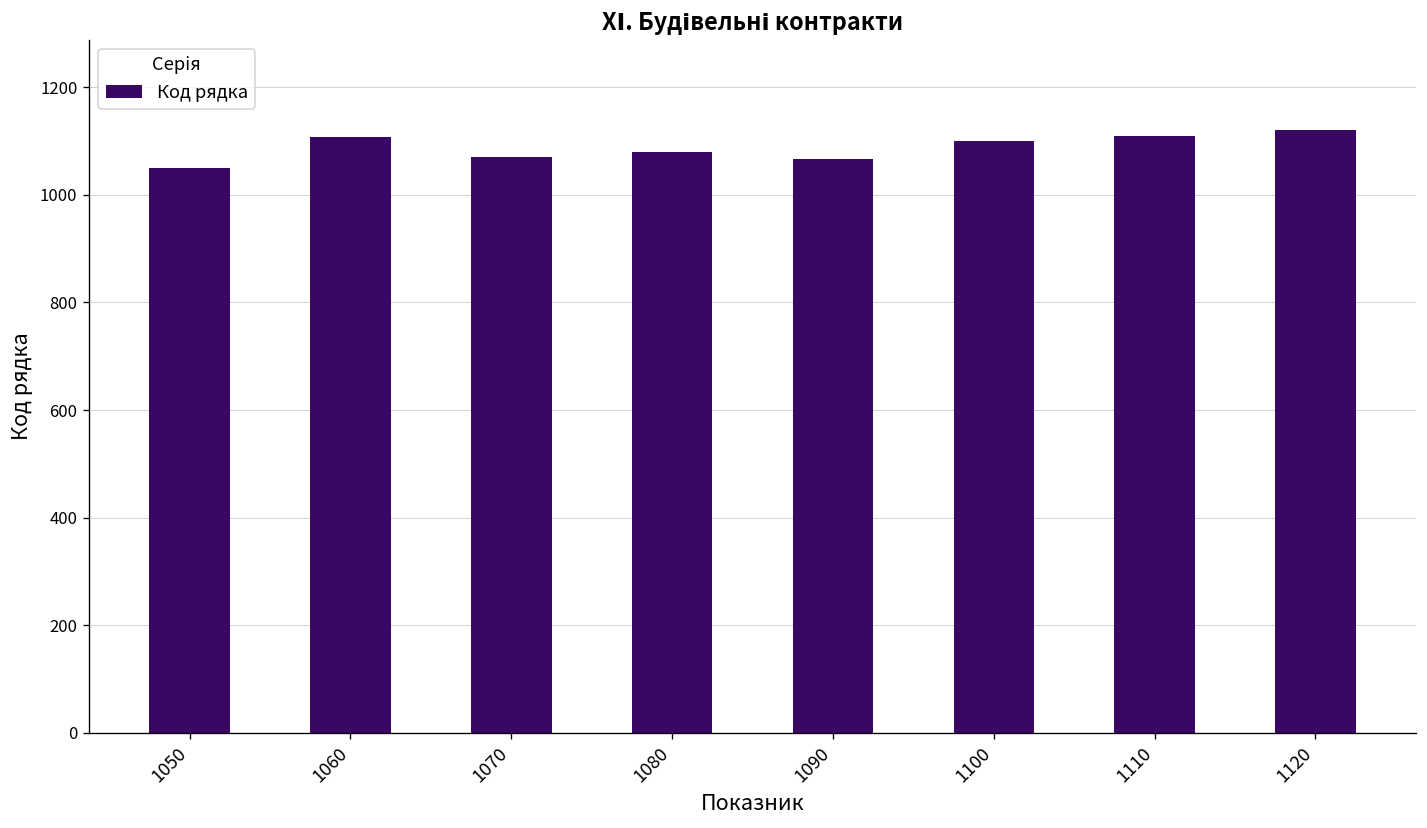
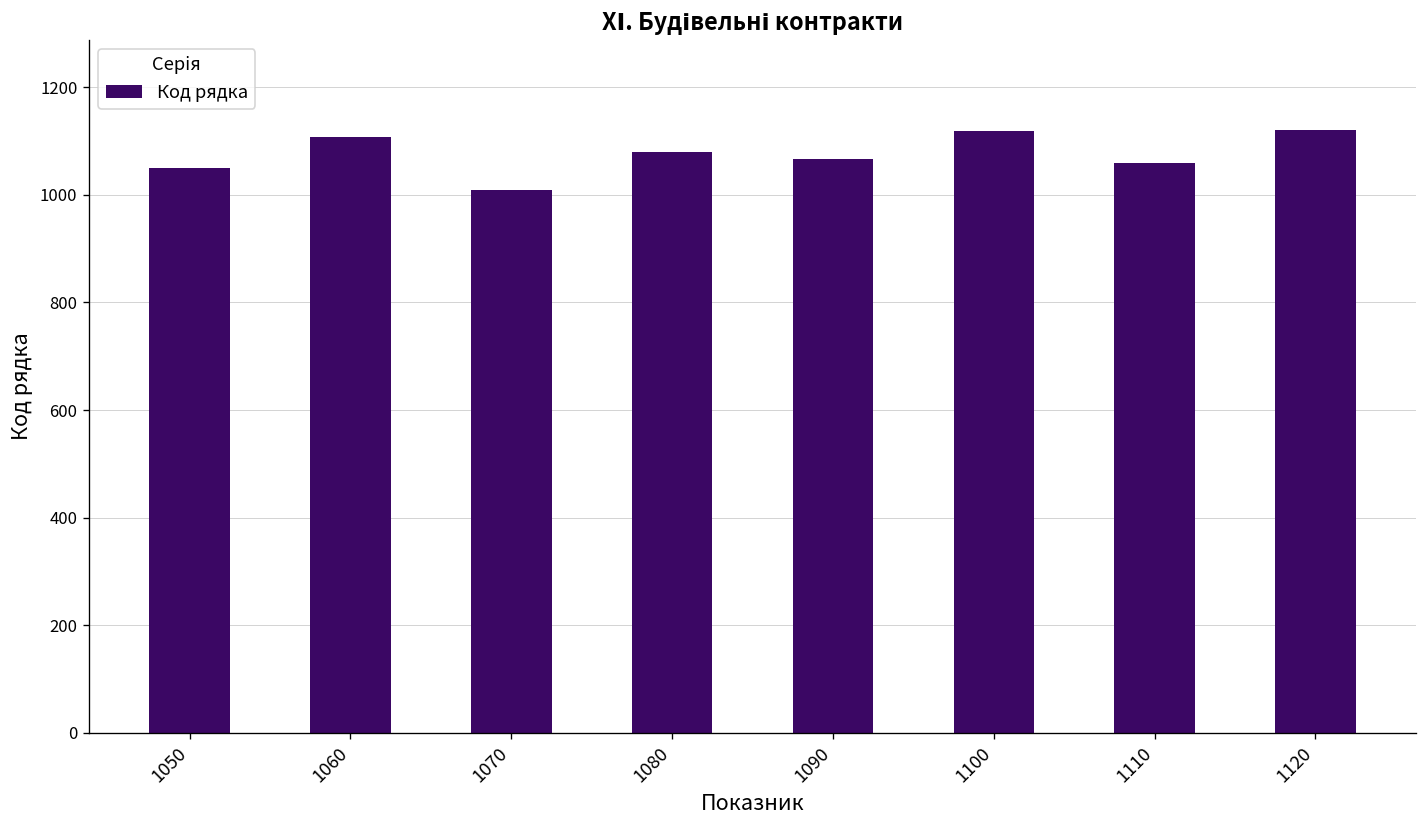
  {
    "1050": 1050,
    "1060": 1110,
-   "1070": 1070,
+   "1070": 1010,
    "1080": 1080,
    "1090": 1070,
-   "1100": 1100,
-   "1110": 1110,
+   "1100": 1120,
+   "1110": 1060,
    "1120": 1120
  }
